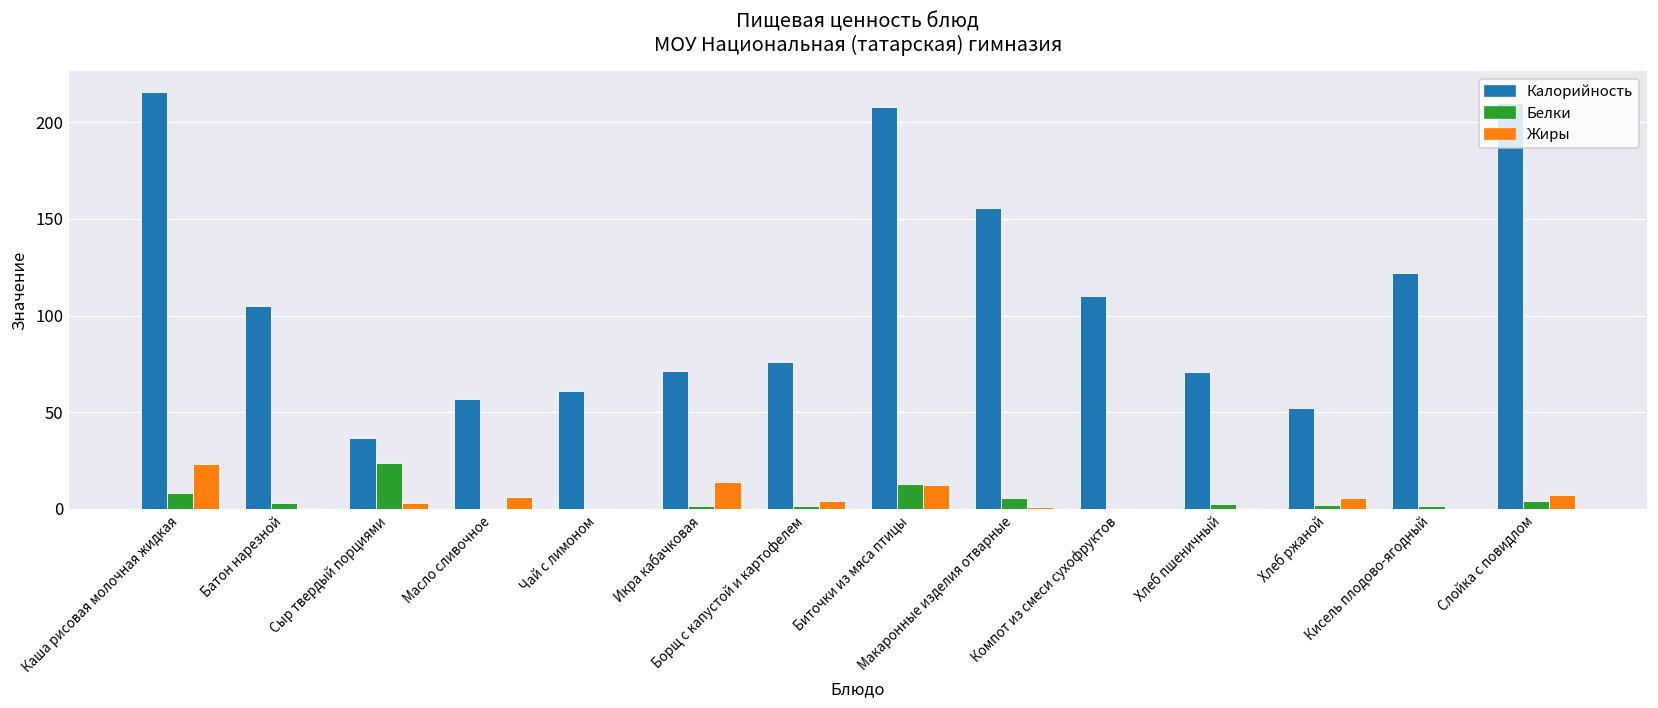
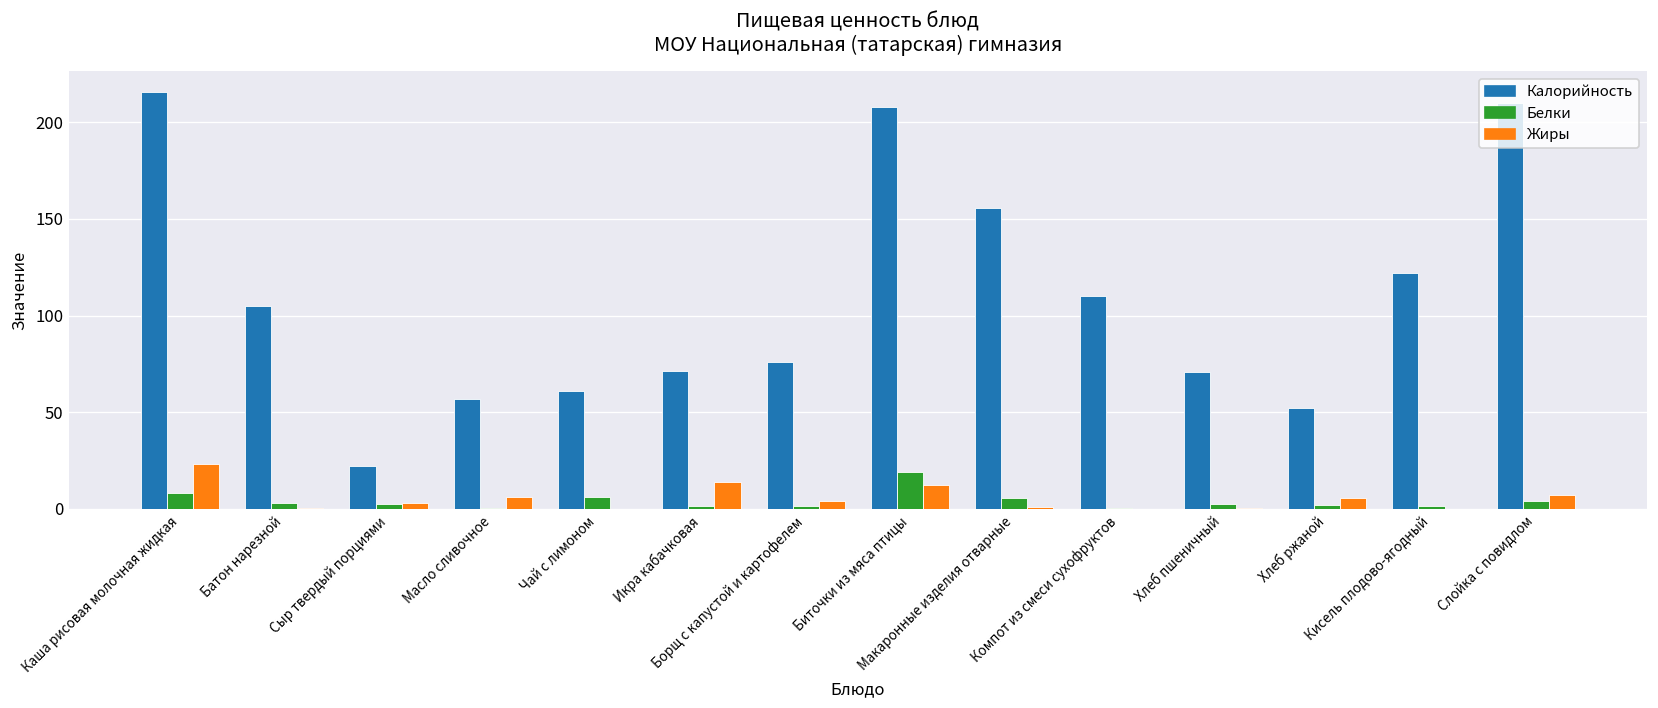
  {
    "Калорийность": {
      "Каша рисовая молочная жидкая": 216,
      "Батон нарезной": 105,
-     "Сыр твердый порциями": 36,
+     "Сыр твердый порциями": 22,
      "Масло сливочное": 57,
      "Чай с лимоном": 61,
      "Икра кабачковая": 71,
      "Борщ с капустой и картофелем": 76,
      "Биточки из мяса птицы": 208,
      "Макаронные изделия отварные": 156,
      "Компот из смеси сухофруктов": 110,
      "Хлеб пшеничный": 71,
      "Хлеб ржаной": 52,
      "Кисель плодово-ягодный": 122
    },
    "Белки": {
      "Каша рисовая молочная жидкая": 8,
      "Батон нарезной": 3,
-     "Сыр твердый порциями": 23,
-     "Чай с лимоном": 0,
-     "Биточки из мяса птицы": 13,
+     "Сыр твердый порциями": 2,
+     "Чай с лимоном": 6,
+     "Биточки из мяса птицы": 19,
      "Макаронные изделия отварные": 6,
      "Хлеб пшеничный": 2,
      "Хлеб ржаной": 2,
      "Слойка с повидлом": 4
    },
    "Жиры": {
      "Каша рисовая молочная жидкая": 23,
      "Сыр твердый порциями": 3,
      "Масло сливочное": 6,
      "Чай с лимоном": 0,
      "Икра кабачковая": 14,
      "Борщ с капустой и картофелем": 4,
      "Биточки из мяса птицы": 12,
      "Компот из смеси сухофруктов": 0,
      "Хлеб ржаной": 5,
      "Кисель плодово-ягодный": 0,
      "Слойка с повидлом": 7
    }
  }
